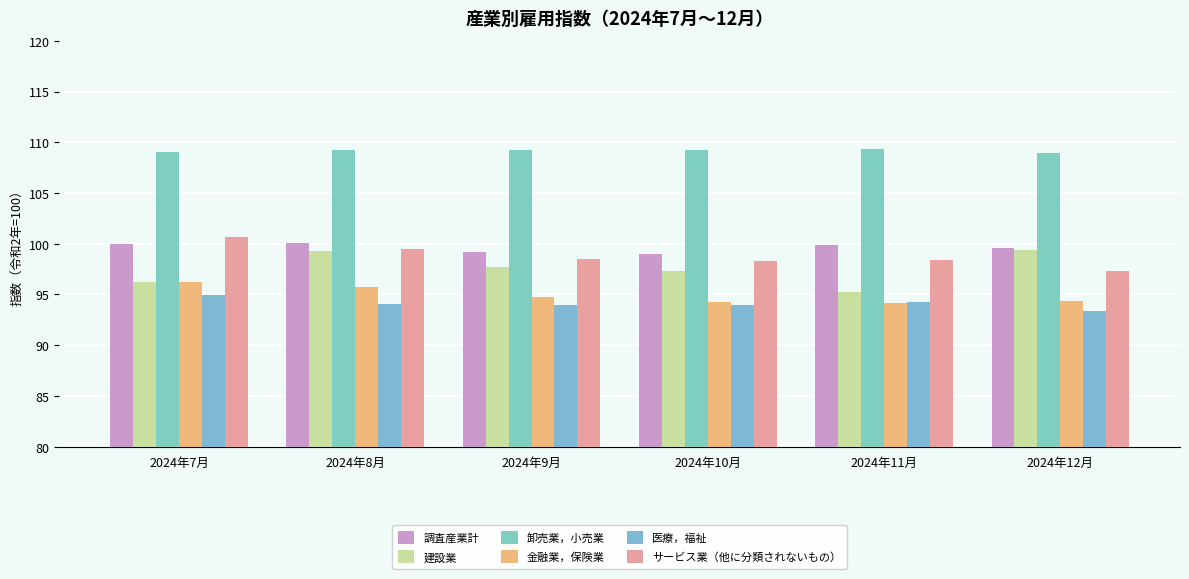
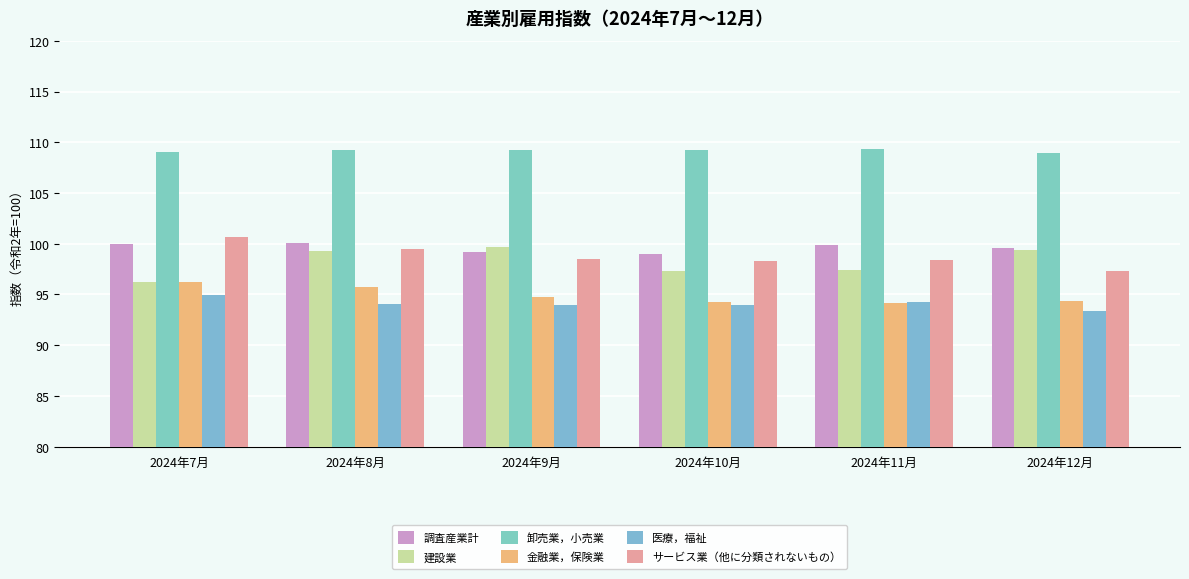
  {
    "建設業": {
      "2024年7月": 96.2,
      "2024年8月": 99.3,
-     "2024年9月": 97.7,
+     "2024年9月": 99.7,
      "2024年10月": 97.3,
-     "2024年11月": 95.2,
+     "2024年11月": 97.4,
      "2024年12月": 99.4
    }
  }
